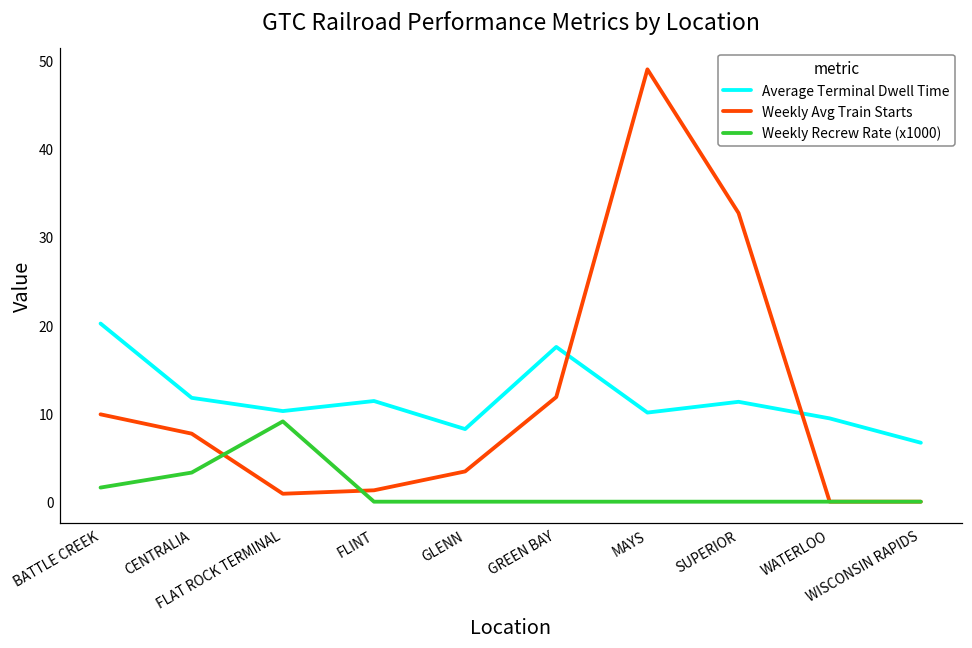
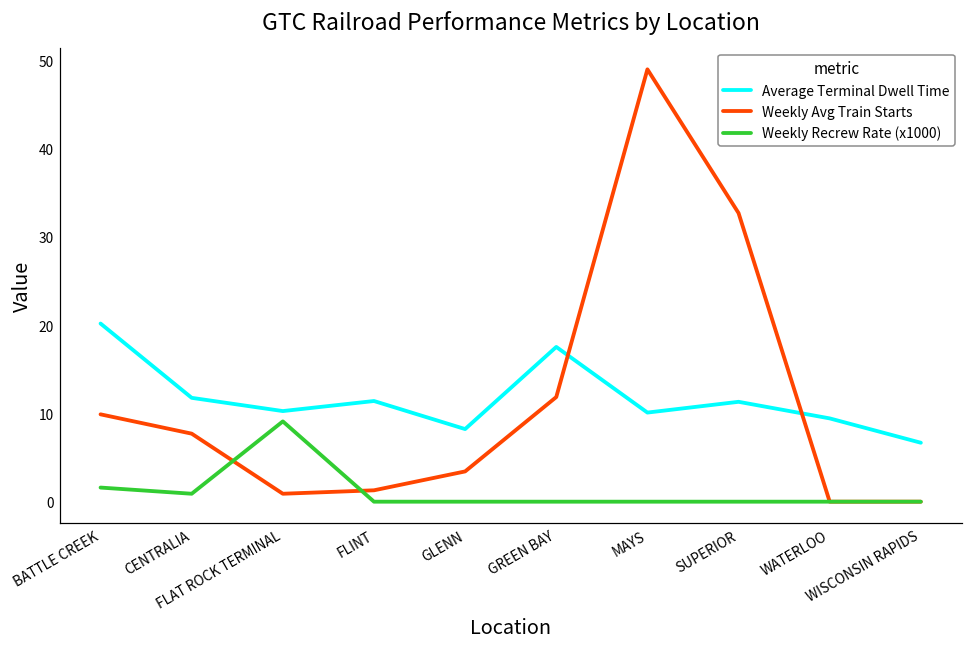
  {
    "Average Terminal Dwell Time": {
      "BATTLE CREEK": 20,
      "CENTRALIA": 12,
      "FLAT ROCK TERMINAL": 10,
      "FLINT": 11,
      "GLENN": 8,
      "GREEN BAY": 18,
      "MAYS": 10,
      "SUPERIOR": 11,
      "WATERLOO": 9,
      "WISCONSIN RAPIDS": 7
    },
    "Weekly Avg Train Starts": {
      "BATTLE CREEK": 10,
      "CENTRALIA": 8,
      "FLAT ROCK TERMINAL": 1,
      "FLINT": 1,
      "GLENN": 3,
      "GREEN BAY": 12,
      "MAYS": 49,
      "SUPERIOR": 33
    },
    "Weekly Recrew Rate (x1000)": {
      "BATTLE CREEK": 2,
-     "CENTRALIA": 3,
+     "CENTRALIA": 1,
      "FLAT ROCK TERMINAL": 9,
      "FLINT": 0,
      "GLENN": 0,
      "GREEN BAY": 0,
      "MAYS": 0,
      "SUPERIOR": 0
    }
  }
